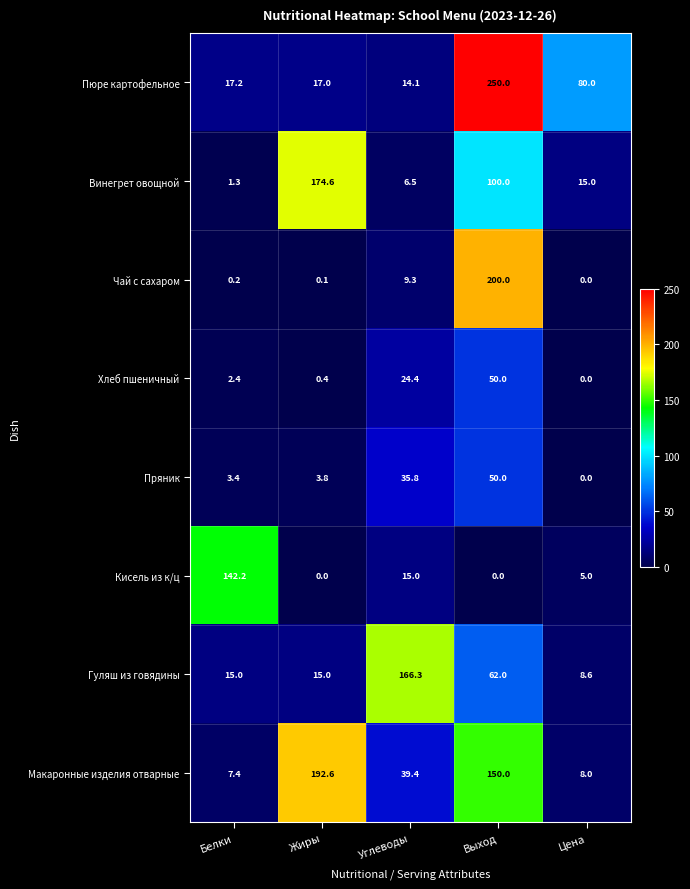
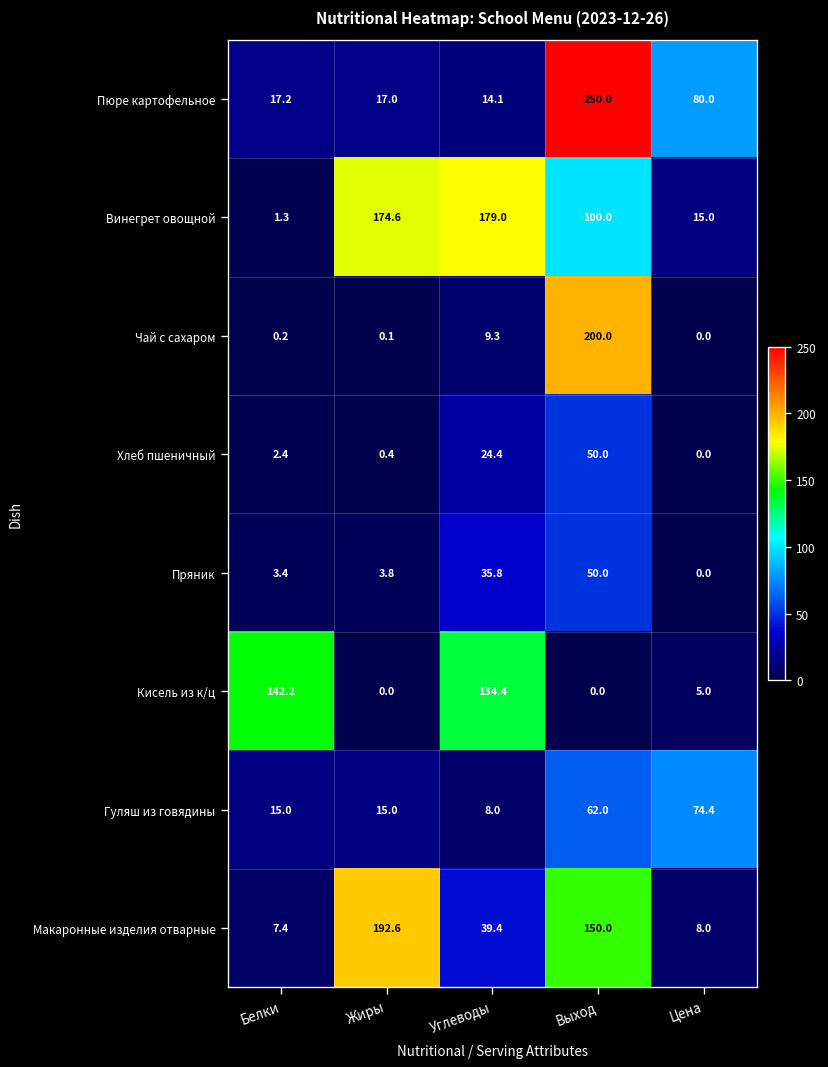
  {
    "Пюре картофельное": {
      "Белки": 17.2,
      "Жиры": 17.0,
      "Углеводы": 14.1,
      "Выход": 250.0,
      "Цена": 80.0
    },
    "Винегрет овощной": {
      "Белки": 1.3,
      "Жиры": 174.6,
-     "Углеводы": 6.5,
+     "Углеводы": 179.0,
      "Выход": 100.0,
      "Цена": 15.0
    },
    "Чай с сахаром": {
      "Белки": 0.2,
      "Жиры": 0.1,
      "Углеводы": 9.3,
      "Выход": 200.0,
      "Цена": 0.0
    },
    "Хлеб пшеничный": {
      "Белки": 2.4,
      "Жиры": 0.4,
      "Углеводы": 24.4,
      "Выход": 50.0,
      "Цена": 0.0
    },
    "Пряник": {
      "Белки": 3.4,
      "Жиры": 3.8,
      "Углеводы": 35.8,
      "Выход": 50.0,
      "Цена": 0.0
    },
    "Кисель из к/ц": {
      "Белки": 142.2,
      "Жиры": 0.0,
-     "Углеводы": 15.0,
+     "Углеводы": 134.4,
      "Выход": 0.0,
      "Цена": 5.0
    },
    "Гуляш из говядины": {
      "Белки": 15.0,
      "Жиры": 15.0,
-     "Углеводы": 166.3,
+     "Углеводы": 8.0,
      "Выход": 62.0,
-     "Цена": 8.6
+     "Цена": 74.4
    },
    "Макаронные изделия отварные": {
      "Белки": 7.4,
      "Жиры": 192.6,
      "Углеводы": 39.4,
      "Выход": 150.0,
      "Цена": 8.0
    }
  }
